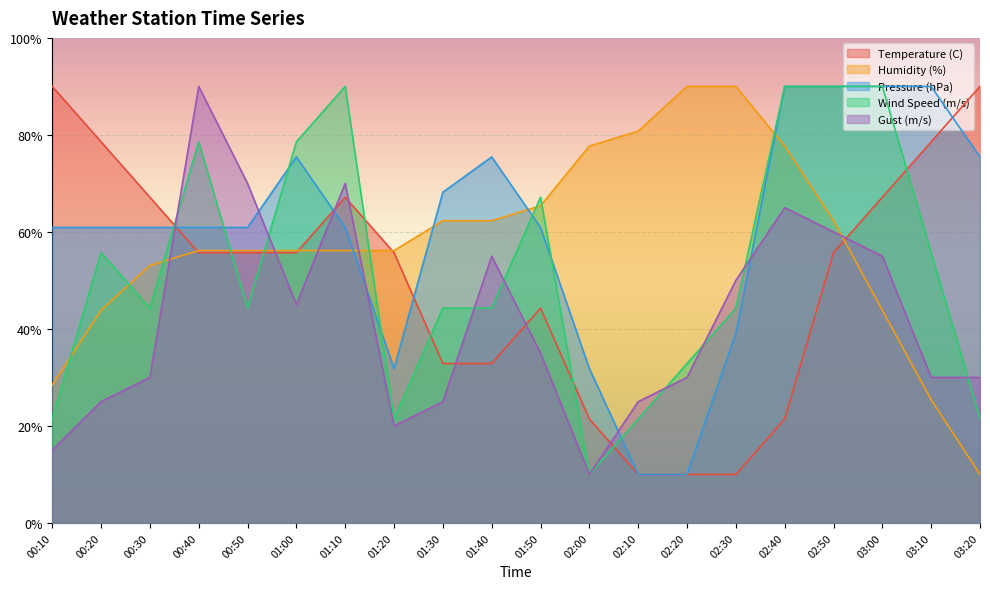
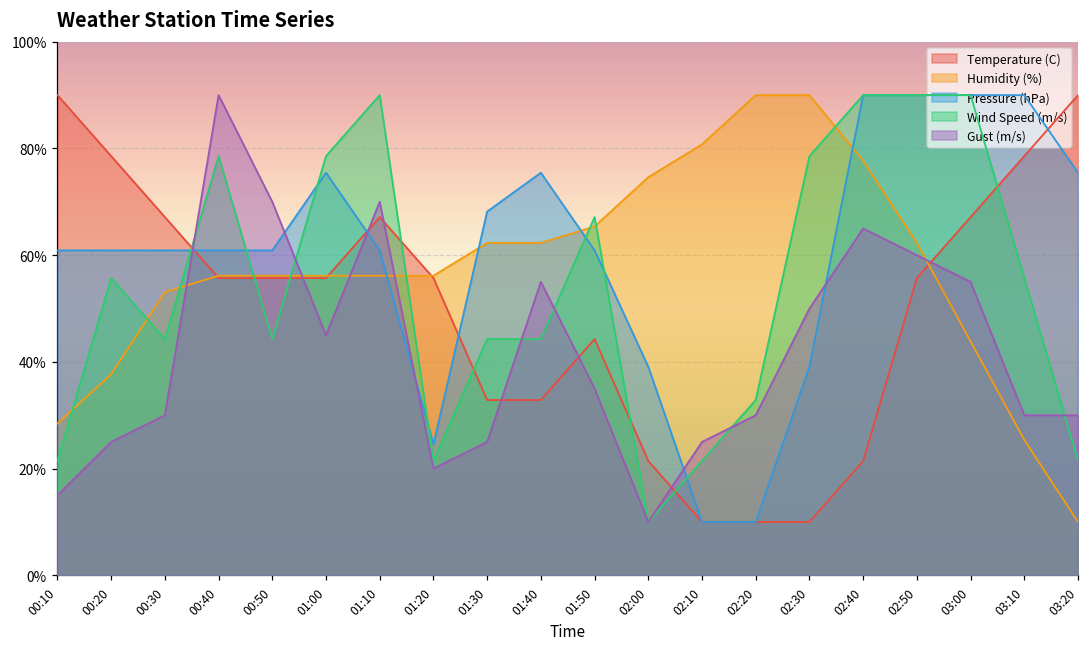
  {
    "Temperature (C)": {
      "00:10": "90%",
      "00:20": "79%",
      "00:30": "67%",
      "01:10": "67%",
      "01:30": "33%",
      "01:40": "33%",
      "01:50": "44%",
      "02:00": "21%",
      "02:30": "10%",
      "02:40": "21%",
      "02:50": "56%",
      "03:00": "67%",
      "03:10": "79%",
      "03:20": "90%"
    },
    "Humidity (%)": {
      "00:10": "28%",
-     "00:20": "44%",
+     "00:20": "38%",
      "00:30": "53%",
      "01:10": "56%",
      "01:30": "62%",
      "01:40": "62%",
      "01:50": "65%",
-     "02:00": "78%",
+     "02:00": "75%",
      "02:10": "81%",
      "02:20": "90%",
      "02:30": "90%",
      "02:40": "78%",
      "02:50": "62%",
      "03:00": "44%",
      "03:10": "25%",
      "03:20": "10%"
    },
    "Pressure (hPa)": {
      "00:10": "61%",
      "00:20": "61%",
      "00:30": "61%",
      "00:40": "61%",
      "00:50": "61%",
      "01:00": "75%",
      "01:10": "61%",
-     "01:20": "32%",
+     "01:20": "25%",
      "01:30": "68%",
      "01:40": "75%",
      "01:50": "61%",
-     "02:00": "32%",
+     "02:00": "39%",
      "02:30": "39%",
      "03:20": "75%"
    },
    "Wind Speed (m/s)": {
      "00:10": "21%",
      "00:20": "56%",
      "00:30": "44%",
      "00:40": "79%",
      "00:50": "44%",
      "01:00": "79%",
      "01:10": "90%",
      "01:20": "21%",
      "01:30": "44%",
      "01:40": "44%",
      "01:50": "67%",
      "02:10": "21%",
      "02:20": "33%",
-     "02:30": "44%",
+     "02:30": "79%",
      "03:10": "56%",
      "03:20": "21%"
    },
    "Gust (m/s)": {
      "00:10": "15%",
      "00:20": "25%",
      "00:30": "30%",
      "00:40": "90%",
      "00:50": "70%",
      "01:00": "45%",
      "01:10": "70%",
      "01:20": "20%",
      "01:30": "25%",
      "01:40": "55%",
      "01:50": "35%",
      "02:10": "25%",
      "02:20": "30%",
      "02:30": "50%",
      "02:40": "65%",
      "02:50": "60%",
      "03:00": "55%",
      "03:10": "30%",
      "03:20": "30%"
    }
  }
